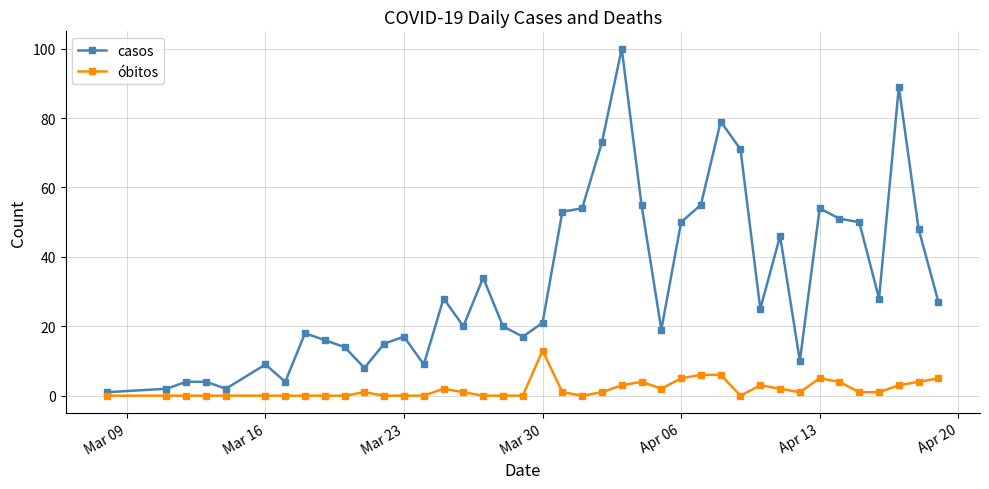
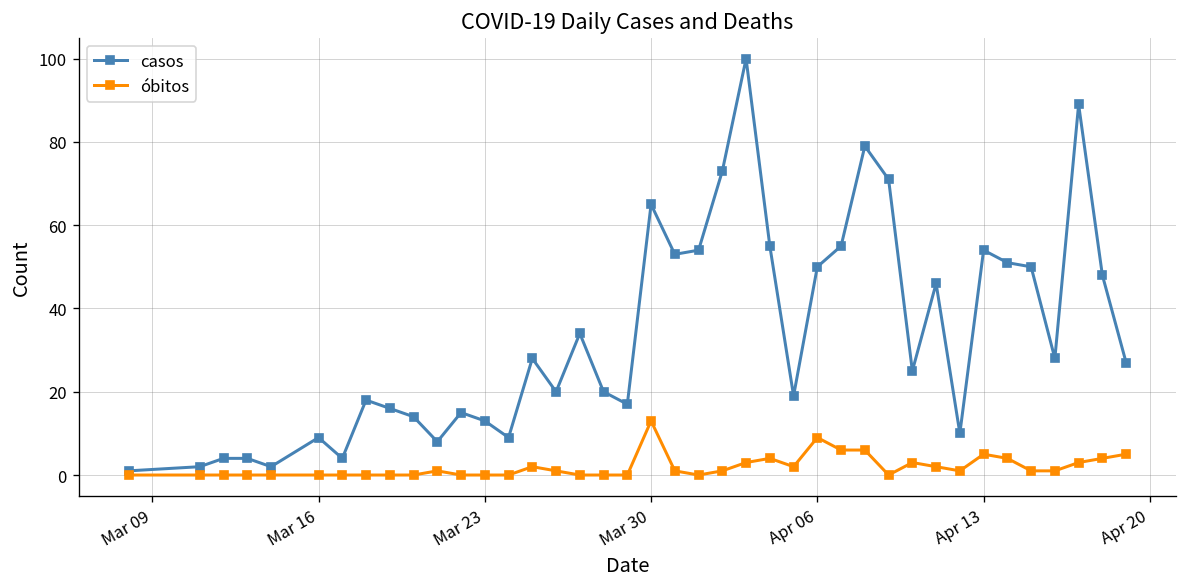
  {
    "casos": {
      "Mar 16": 9,
-     "Mar 23": 17,
-     "Mar 30": 21,
+     "Mar 23": 13,
+     "Mar 30": 65,
      "Apr 06": 50,
      "Apr 13": 54
    },
    "óbitos": {
      "Mar 16": 0,
      "Mar 23": 0,
      "Mar 30": 13,
-     "Apr 06": 5,
+     "Apr 06": 9,
      "Apr 13": 5
    }
  }
